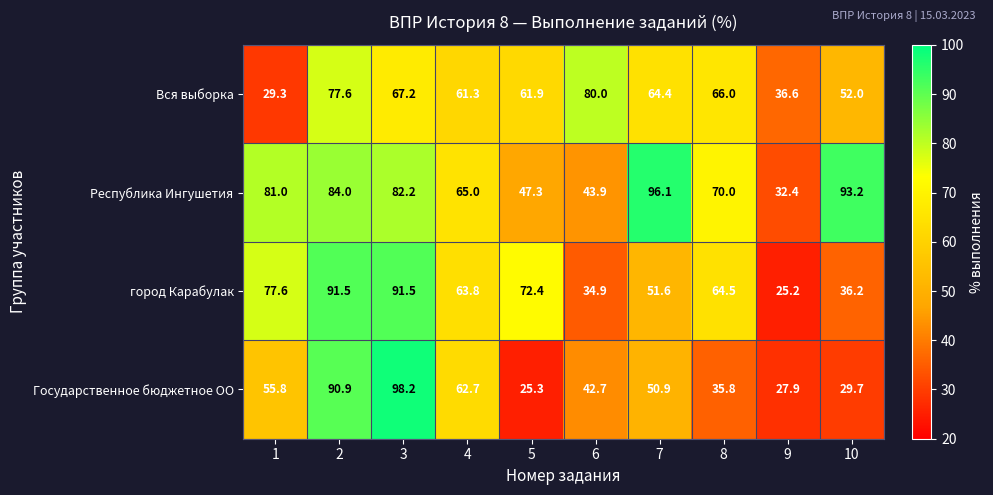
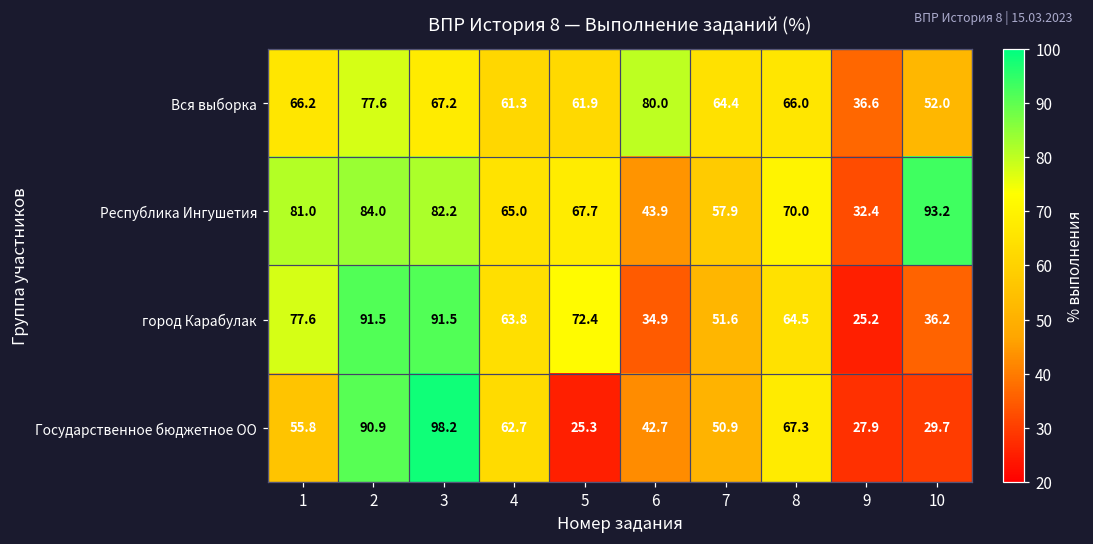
  {
    "Вся выборка": {
-     "1": 29.3,
+     "1": 66.2,
      "2": 77.6,
      "3": 67.2,
      "4": 61.3,
      "5": 61.9,
      "6": 80.0,
      "7": 64.4,
      "8": 66.0,
      "9": 36.6,
      "10": 52.0
    },
    "Республика Ингушетия": {
      "1": 81.0,
      "2": 84.0,
      "3": 82.2,
      "4": 65.0,
-     "5": 47.3,
+     "5": 67.7,
      "6": 43.9,
-     "7": 96.1,
+     "7": 57.9,
      "8": 70.0,
      "9": 32.4,
      "10": 93.2
    },
    "город Карабулак": {
      "1": 77.6,
      "2": 91.5,
      "3": 91.5,
      "4": 63.8,
      "5": 72.4,
      "6": 34.9,
      "7": 51.6,
      "8": 64.5,
      "9": 25.2,
      "10": 36.2
    },
    "Государственное бюджетное ОО": {
      "1": 55.8,
      "2": 90.9,
      "3": 98.2,
      "4": 62.7,
      "5": 25.3,
      "6": 42.7,
      "7": 50.9,
-     "8": 35.8,
+     "8": 67.3,
      "9": 27.9,
      "10": 29.7
    }
  }
